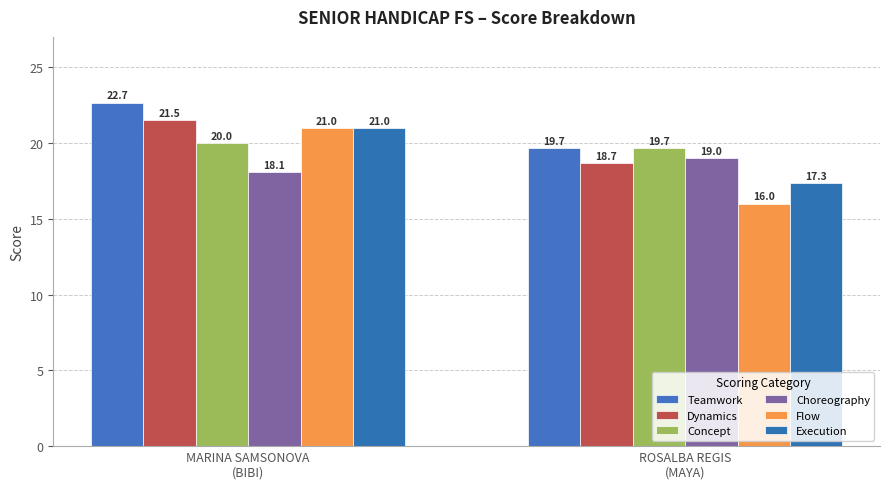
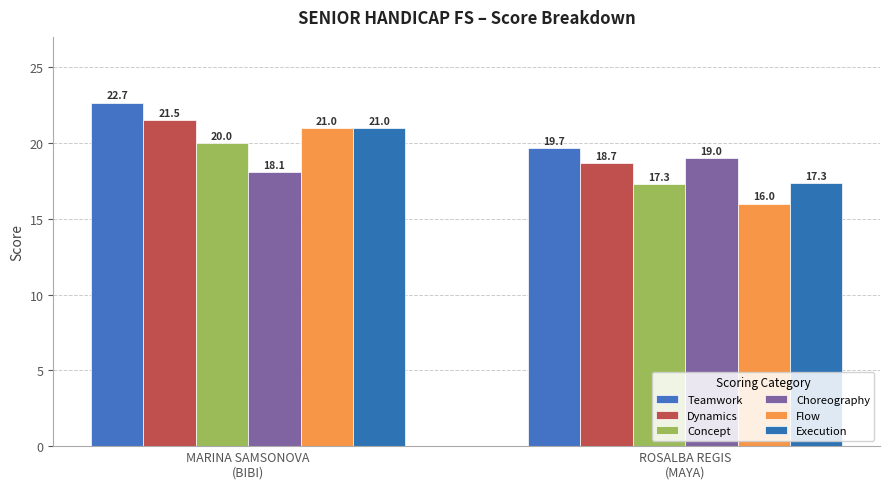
  {
    "Dynamics": {
      "MARINA SAMSONOVA (BIBI)": 21.5,
      "ROSALBA REGIS (MAYA)": 18.7
    },
    "Concept": {
      "MARINA SAMSONOVA (BIBI)": 20.0,
-     "ROSALBA REGIS (MAYA)": 19.7
+     "ROSALBA REGIS (MAYA)": 17.3
    },
    "Choreography": {
      "MARINA SAMSONOVA (BIBI)": 18.1,
      "ROSALBA REGIS (MAYA)": 19.0
    },
    "Flow": {
      "MARINA SAMSONOVA (BIBI)": 21.0,
      "ROSALBA REGIS (MAYA)": 16.0
    }
  }
